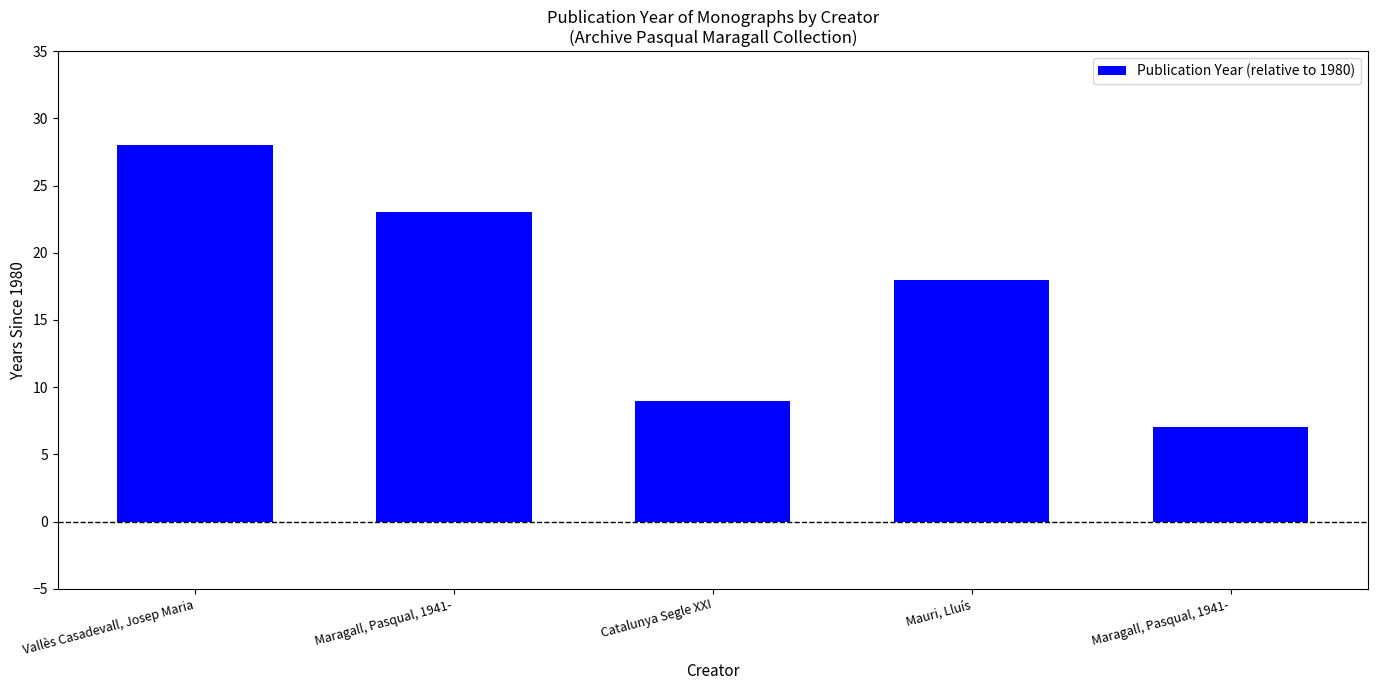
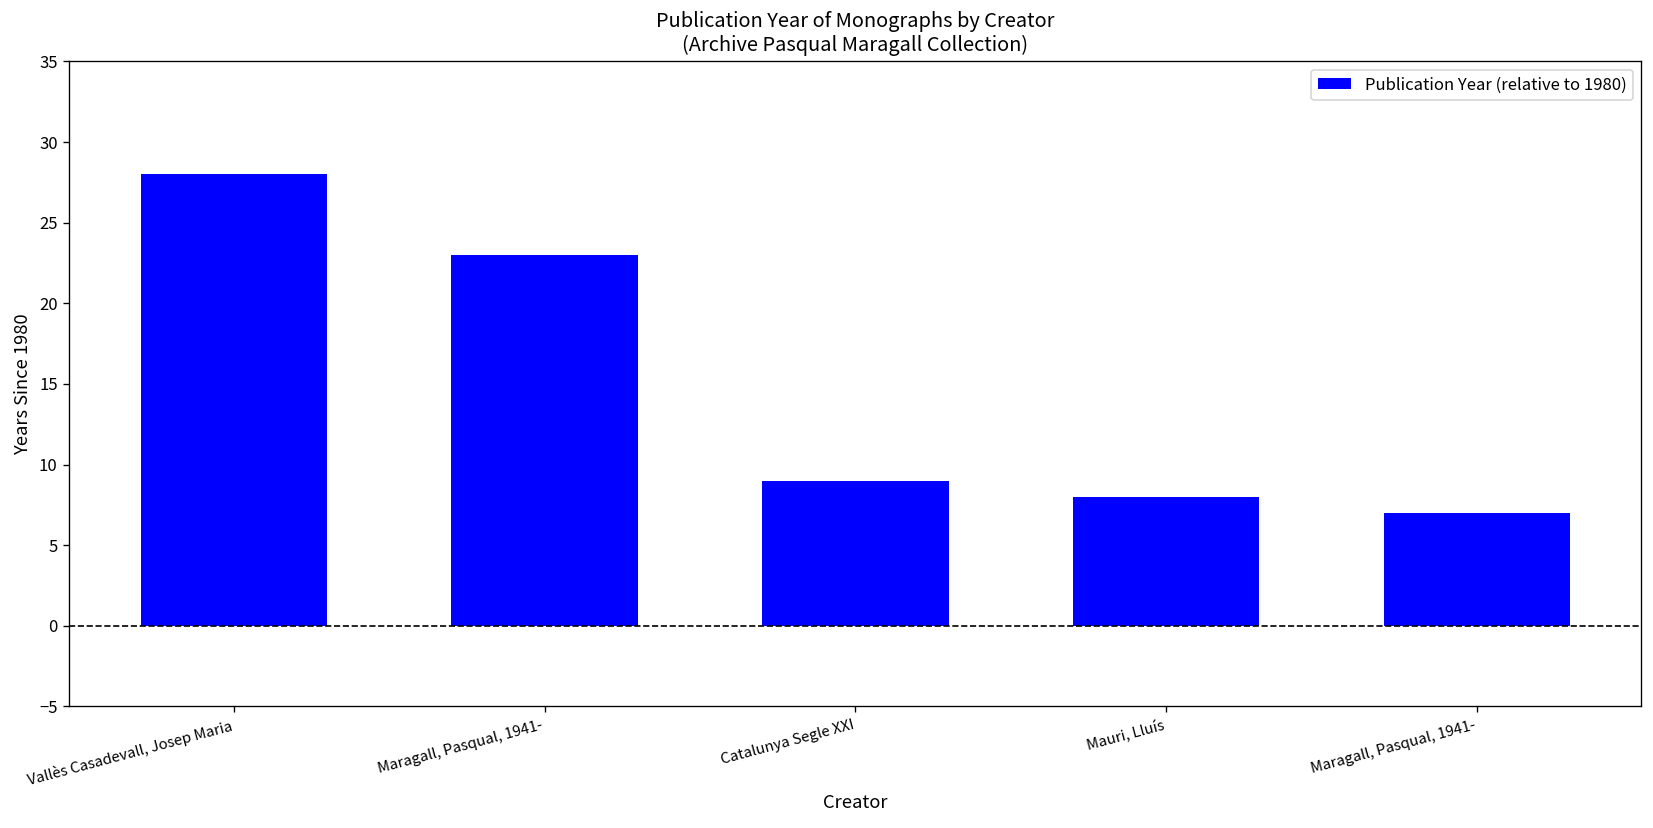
  {
    "Vallès Casadevall, Josep Maria": 28.0,
    "Catalunya Segle XXI": 9.0,
-   "Mauri, Lluís": 18.0
+   "Mauri, Lluís": 8.0
  }
